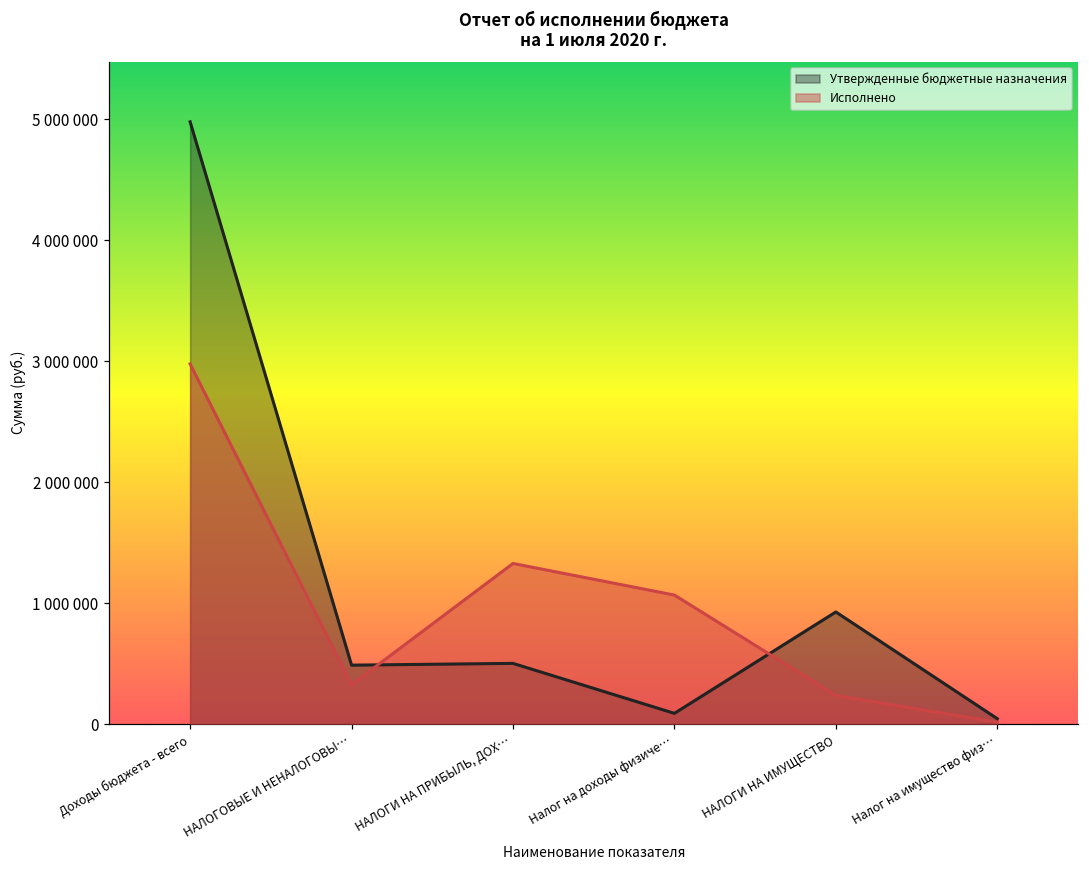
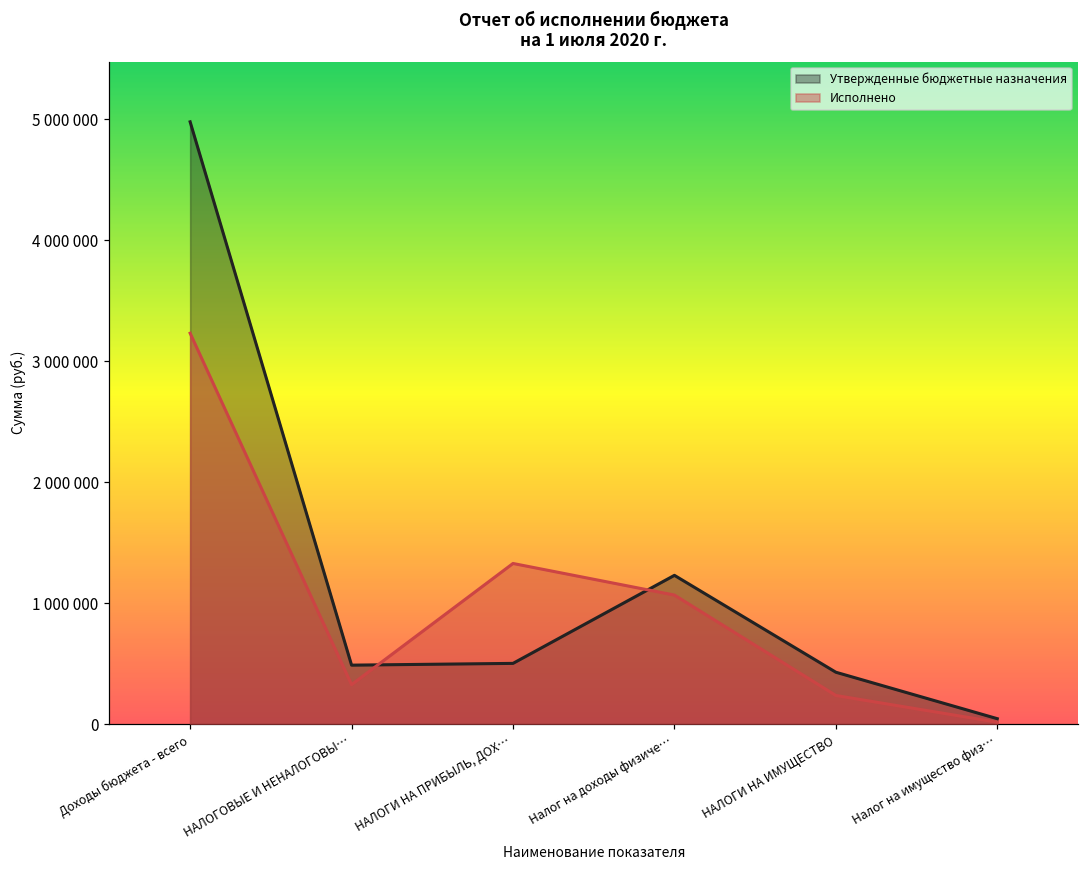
  {
    "Утвержденные бюджетные назначения": {
      "Доходы бюджета - всего": 4980000,
      "НАЛОГОВЫЕ И НЕНАЛОГОВЫ…": 490000,
      "НАЛОГИ НА ПРИБЫЛЬ, ДОХ…": 500000,
-     "Налог на доходы физиче…": 90000,
-     "НАЛОГИ НА ИМУЩЕСТВО": 930000,
+     "Налог на доходы физиче…": 1230000,
+     "НАЛОГИ НА ИМУЩЕСТВО": 430000,
      "Налог на имущество физ…": 40000
    },
    "Исполнено": {
-     "Доходы бюджета - всего": 2980000,
+     "Доходы бюджета - всего": 3230000,
      "НАЛОГОВЫЕ И НЕНАЛОГОВЫ…": 330000,
      "НАЛОГИ НА ПРИБЫЛЬ, ДОХ…": 1330000,
      "Налог на доходы физиче…": 1070000,
      "НАЛОГИ НА ИМУЩЕСТВО": 240000,
      "Налог на имущество физ…": 10000
    }
  }
